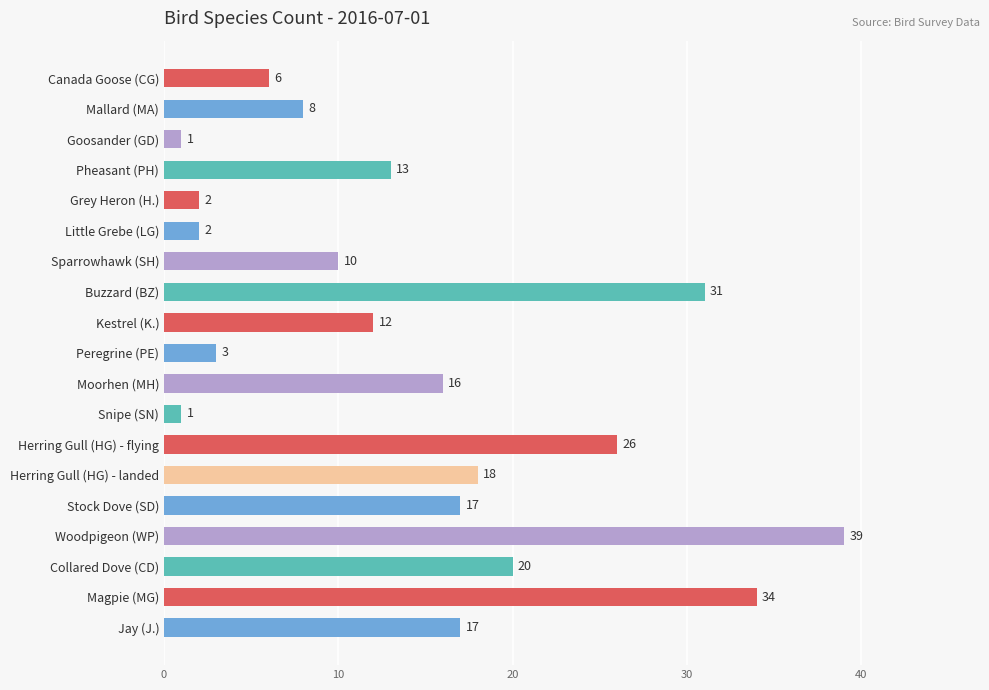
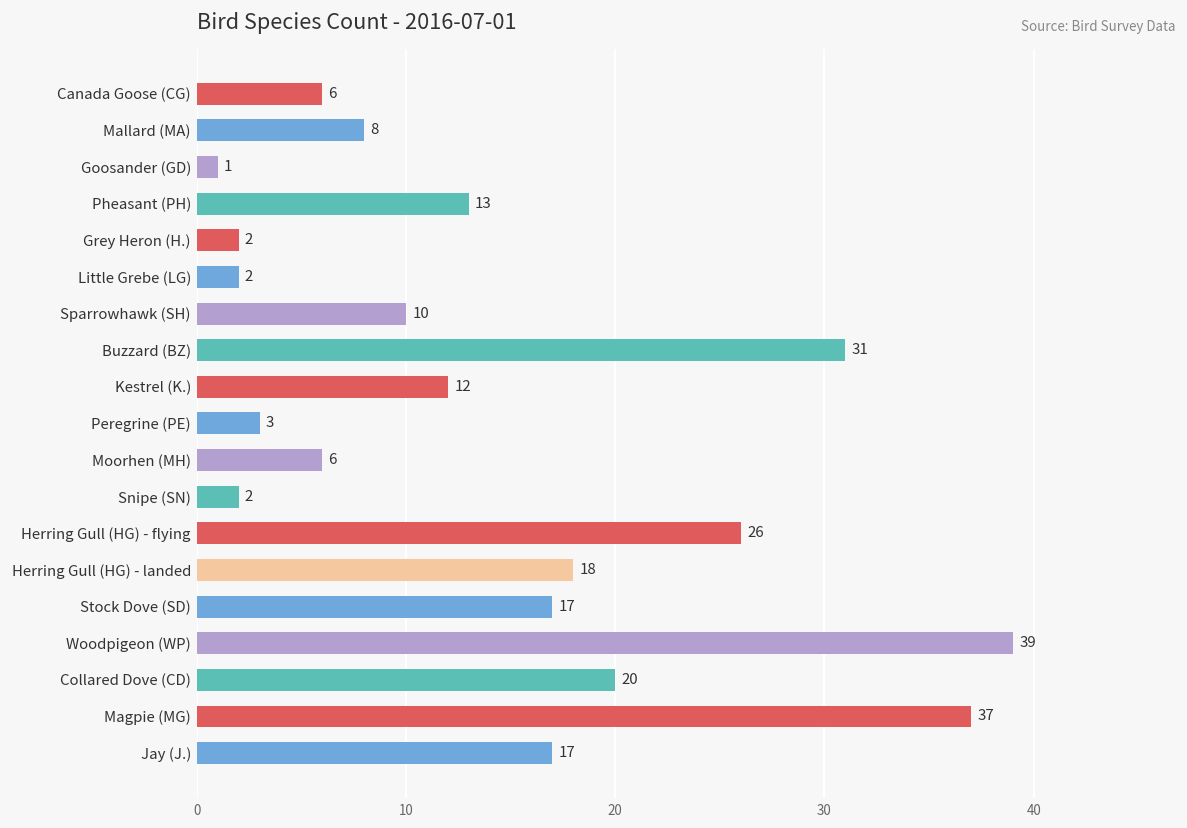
  {
    "Canada Goose (CG)": 6,
    "Mallard (MA)": 8,
    "Goosander (GD)": 1,
    "Pheasant (PH)": 13,
    "Grey Heron (H.)": 2,
    "Little Grebe (LG)": 2,
    "Sparrowhawk (SH)": 10,
    "Buzzard (BZ)": 31,
    "Kestrel (K.)": 12,
    "Peregrine (PE)": 3,
-   "Moorhen (MH)": 16,
-   "Snipe (SN)": 1,
+   "Moorhen (MH)": 6,
+   "Snipe (SN)": 2,
    "Herring Gull (HG) - flying": 26,
    "Herring Gull (HG) - landed": 18,
    "Stock Dove (SD)": 17,
    "Woodpigeon (WP)": 39,
    "Collared Dove (CD)": 20,
-   "Magpie (MG)": 34,
+   "Magpie (MG)": 37,
    "Jay (J.)": 17
  }
